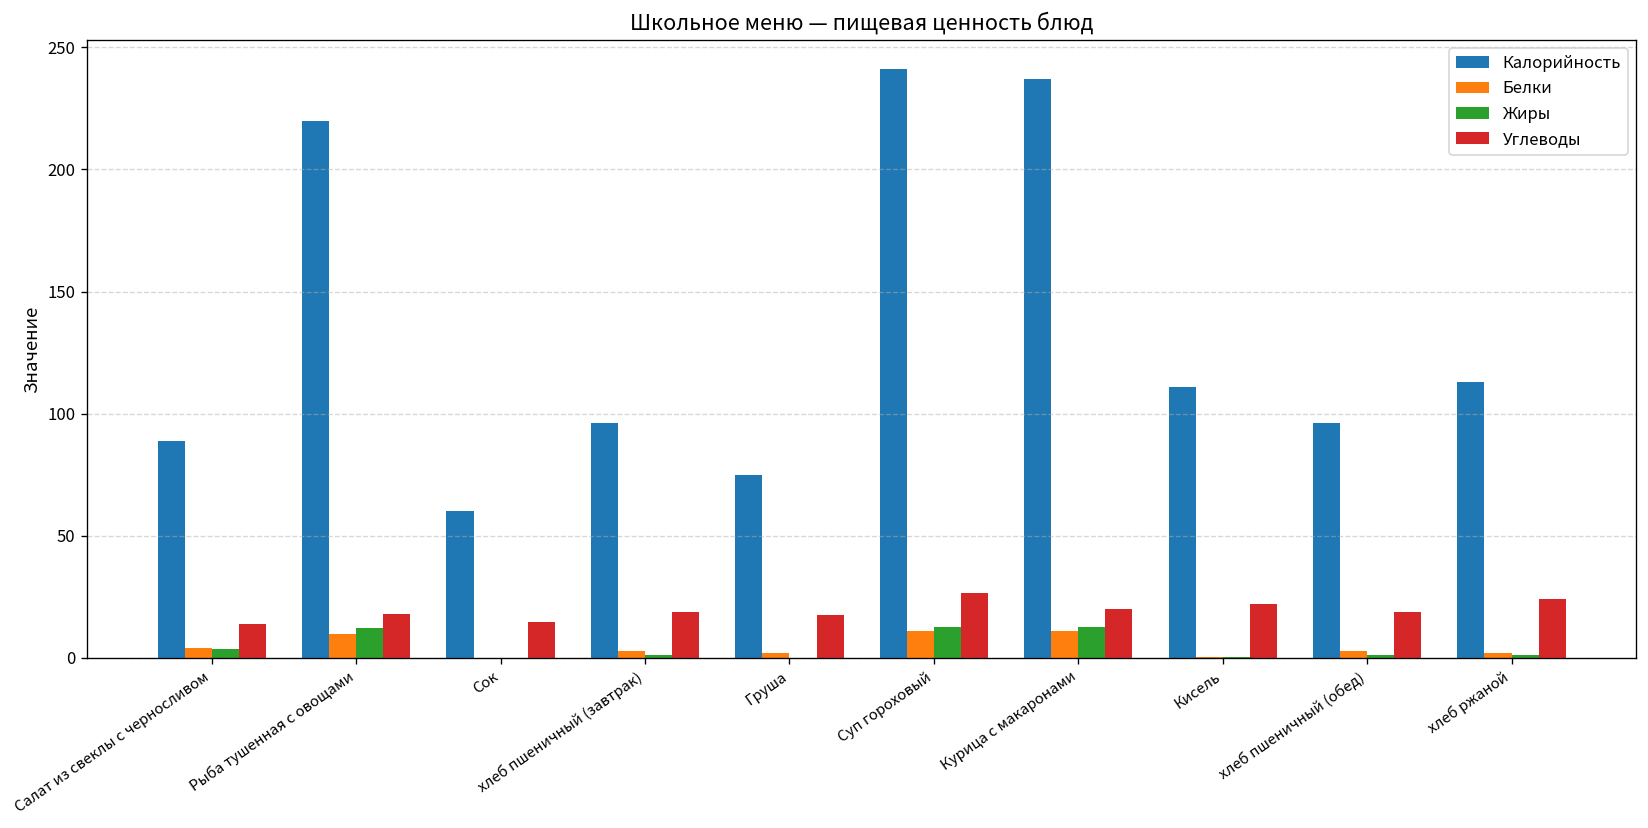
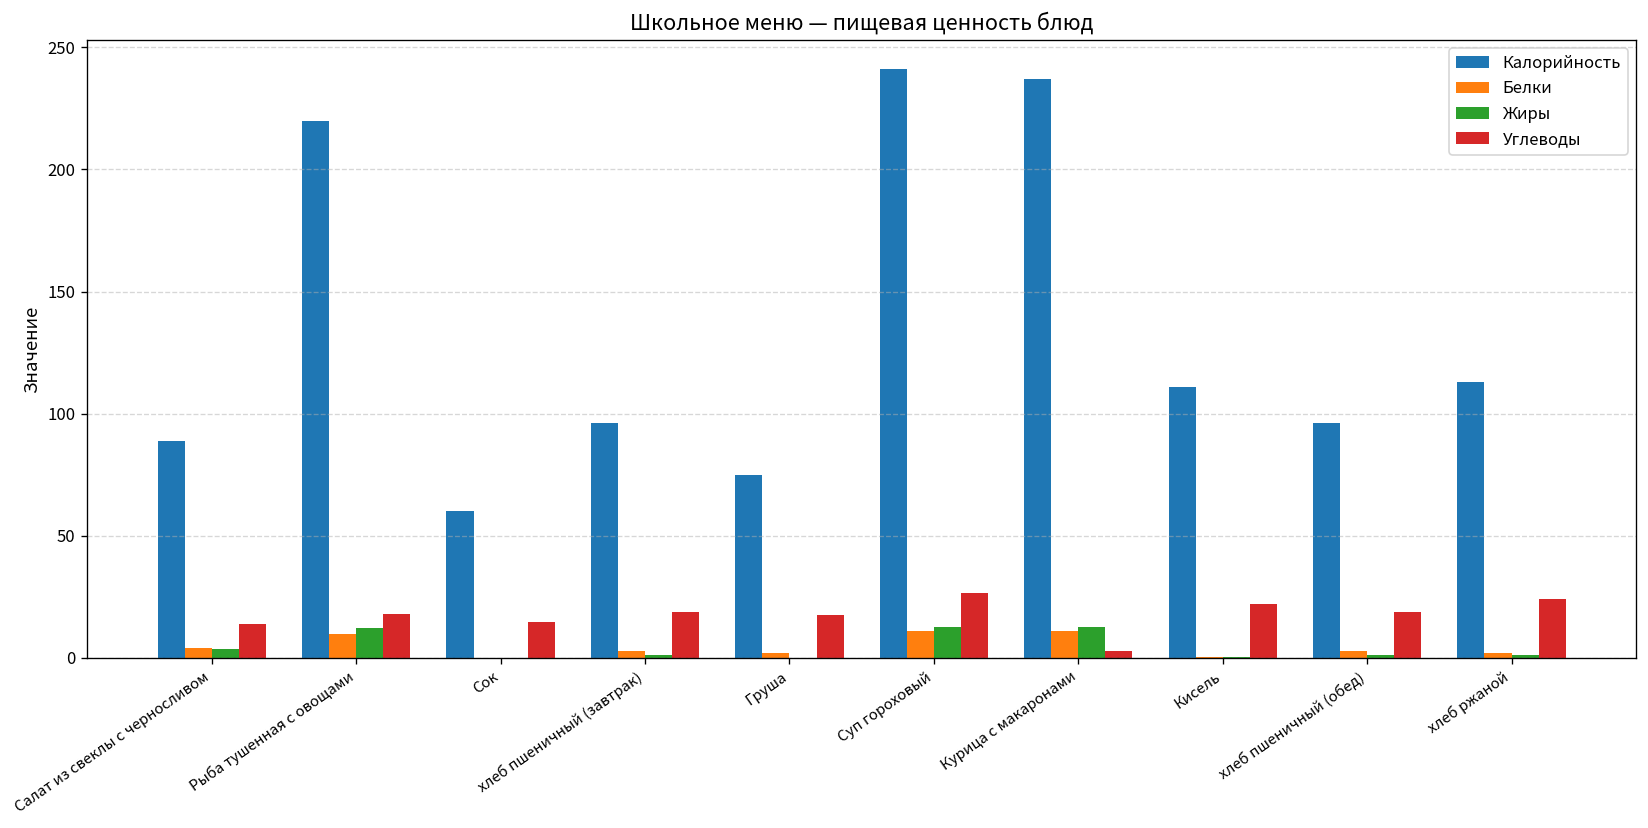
  {
    "Калорийность": {
      "Салат из свеклы с черносливом": 89,
      "Рыба тушенная с овощами": 220,
      "Сок": 60,
      "хлеб пшеничный (завтрак)": 96,
      "Груша": 75,
      "Суп гороховый": 241,
      "Курица с макаронами": 237,
      "Кисель": 111,
      "хлеб пшеничный (обед)": 96,
      "хлеб ржаной": 113
    },
    "Белки": {
      "Салат из свеклы с черносливом": 4,
      "Рыба тушенная с овощами": 10,
      "Сок": 0,
      "хлеб пшеничный (завтрак)": 3,
      "Груша": 2,
      "Суп гороховый": 11,
      "Курица с макаронами": 11,
      "хлеб пшеничный (обед)": 3,
      "хлеб ржаной": 2
    },
    "Жиры": {
      "Салат из свеклы с черносливом": 4,
      "Рыба тушенная с овощами": 12,
      "Сок": 0,
      "Груша": 0,
      "Суп гороховый": 13,
      "Курица с макаронами": 13
    },
    "Углеводы": {
      "Салат из свеклы с черносливом": 14,
      "Рыба тушенная с овощами": 18,
      "Сок": 15,
      "хлеб пшеничный (завтрак)": 19,
      "Груша": 18,
      "Суп гороховый": 27,
-     "Курица с макаронами": 20,
+     "Курица с макаронами": 3,
      "Кисель": 22,
      "хлеб пшеничный (обед)": 19,
      "хлеб ржаной": 24
    }
  }
